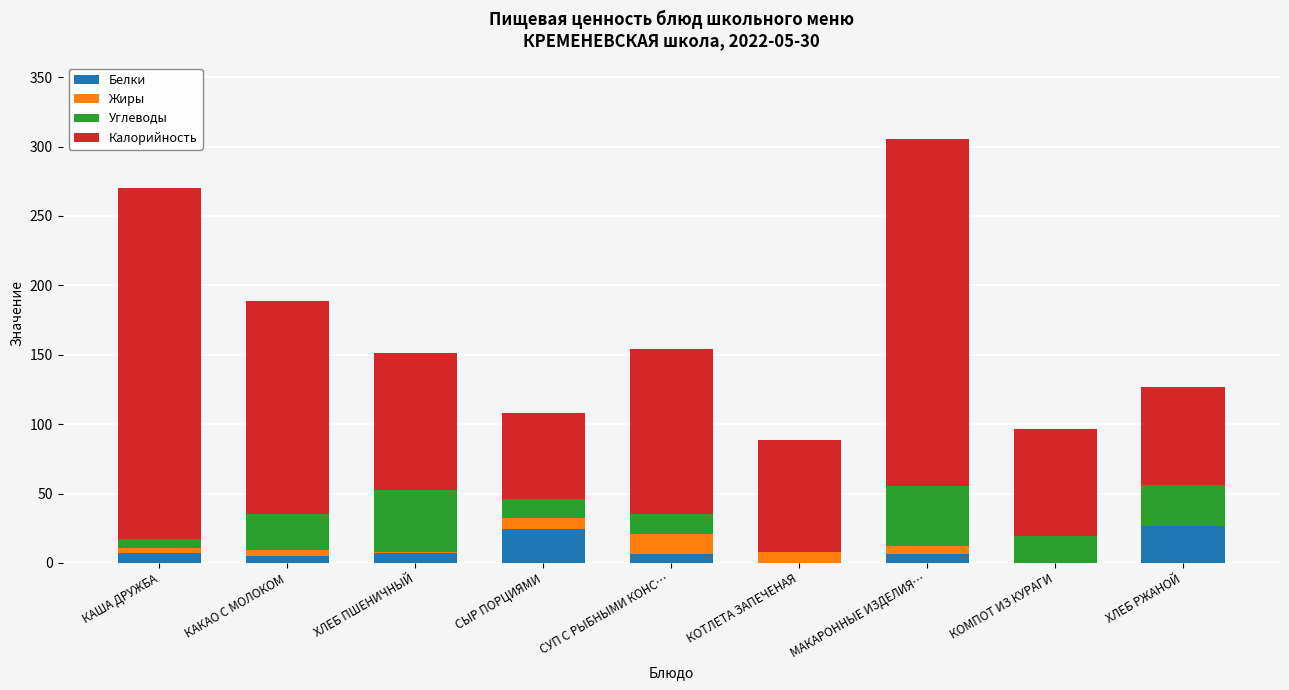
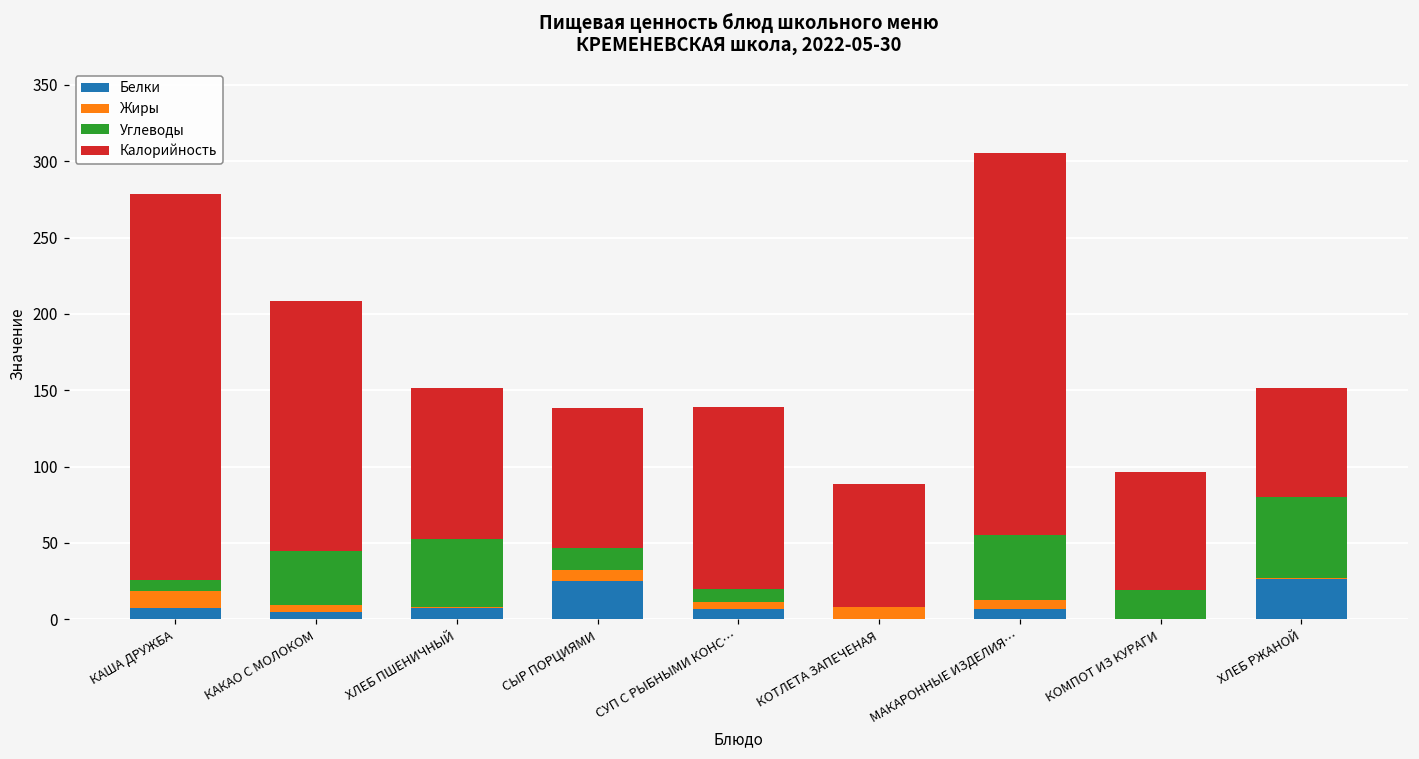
  {
    "Белки": {
      "КАША ДРУЖБА": 7,
      "КАКАО С МОЛОКОМ": 5,
      "ХЛЕБ ПШЕНИЧНЫЙ": 7,
      "СЫР ПОРЦИЯМИ": 25,
      "СУП С РЫБНЫМИ КОНС…": 6,
      "КОТЛЕТА ЗАПЕЧЕНАЯ": 0,
      "МАКАРОННЫЕ ИЗДЕЛИЯ…": 7,
      "КОМПОТ ИЗ КУРАГИ": 0,
      "ХЛЕБ РЖАНОЙ": 26
    },
    "Жиры": {
-     "КАША ДРУЖБА": 3,
+     "КАША ДРУЖБА": 11,
      "КАКАО С МОЛОКОМ": 5,
      "СЫР ПОРЦИЯМИ": 8,
-     "СУП С РЫБНЫМИ КОНС…": 14,
+     "СУП С РЫБНЫМИ КОНС…": 5,
      "КОТЛЕТА ЗАПЕЧЕНАЯ": 8,
      "МАКАРОННЫЕ ИЗДЕЛИЯ…": 6,
      "КОМПОТ ИЗ КУРАГИ": 0
    },
    "Углеводы": {
      "КАША ДРУЖБА": 7,
-     "КАКАО С МОЛОКОМ": 26,
+     "КАКАО С МОЛОКОМ": 35,
      "ХЛЕБ ПШЕНИЧНЫЙ": 45,
      "СЫР ПОРЦИЯМИ": 14,
-     "СУП С РЫБНЫМИ КОНС…": 15,
+     "СУП С РЫБНЫМИ КОНС…": 8,
      "КОТЛЕТА ЗАПЕЧЕНАЯ": 0,
      "МАКАРОННЫЕ ИЗДЕЛИЯ…": 43,
      "КОМПОТ ИЗ КУРАГИ": 19,
-     "ХЛЕБ РЖАНОЙ": 29
+     "ХЛЕБ РЖАНОЙ": 53
    },
    "Калорийность": {
      "КАША ДРУЖБА": 253,
-     "КАКАО С МОЛОКОМ": 154,
+     "КАКАО С МОЛОКОМ": 164,
      "ХЛЕБ ПШЕНИЧНЫЙ": 99,
-     "СЫР ПОРЦИЯМИ": 62,
+     "СЫР ПОРЦИЯМИ": 92,
      "СУП С РЫБНЫМИ КОНС…": 119,
      "КОТЛЕТА ЗАПЕЧЕНАЯ": 81,
      "МАКАРОННЫЕ ИЗДЕЛИЯ…": 250,
      "КОМПОТ ИЗ КУРАГИ": 77,
      "ХЛЕБ РЖАНОЙ": 71
    }
  }
